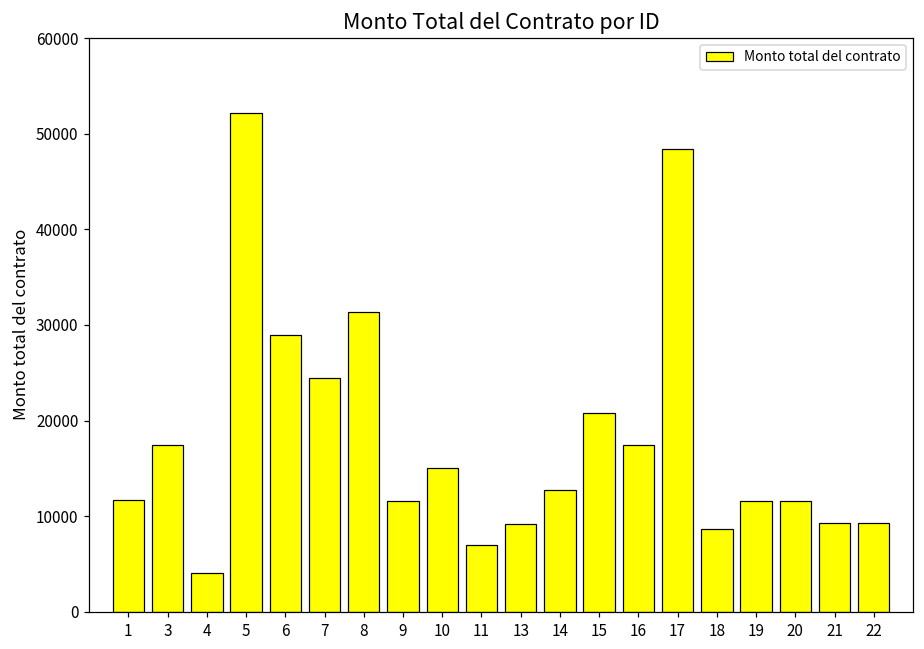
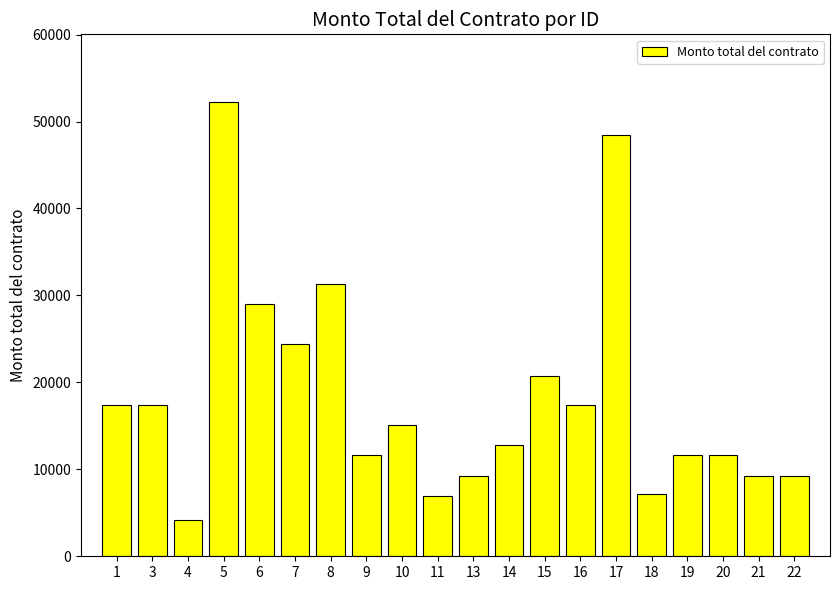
  {
-   "1": 12000,
+   "1": 17000,
    "3": 17000,
    "4": 4000,
    "5": 52000,
    "6": 29000,
    "7": 24000,
    "8": 31000,
    "9": 12000,
    "10": 15000,
    "11": 7000,
    "13": 9000,
    "14": 13000,
    "15": 21000,
    "16": 17000,
    "17": 48000,
-   "18": 9000,
+   "18": 7000,
    "19": 12000,
    "20": 12000,
    "21": 9000,
    "22": 9000
  }
